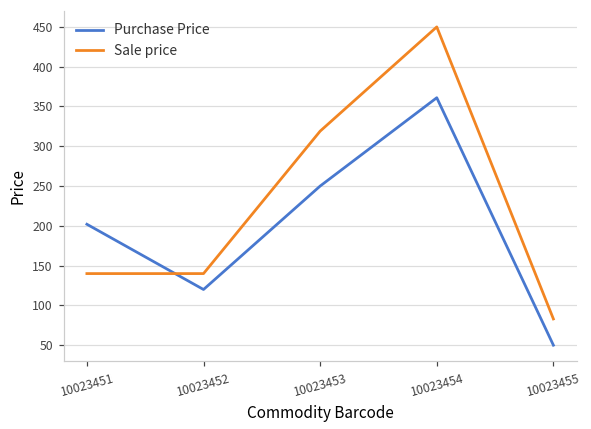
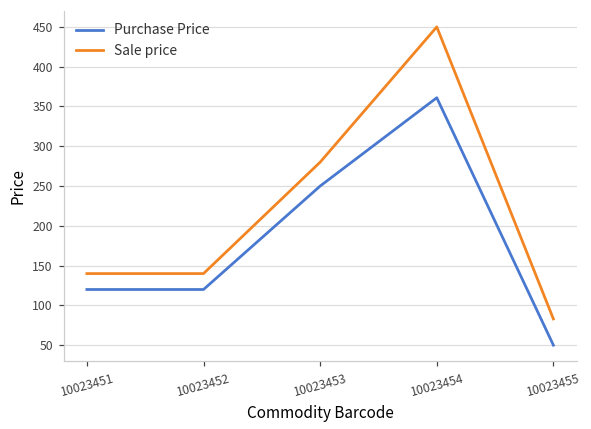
  {
    "Purchase Price": {
-     "10023451": 200,
+     "10023451": 120,
      "10023452": 120,
      "10023453": 250,
      "10023454": 360,
      "10023455": 50
    },
    "Sale price": {
      "10023451": 140,
      "10023452": 140,
-     "10023453": 320,
+     "10023453": 280,
      "10023454": 450,
      "10023455": 80
    }
  }
